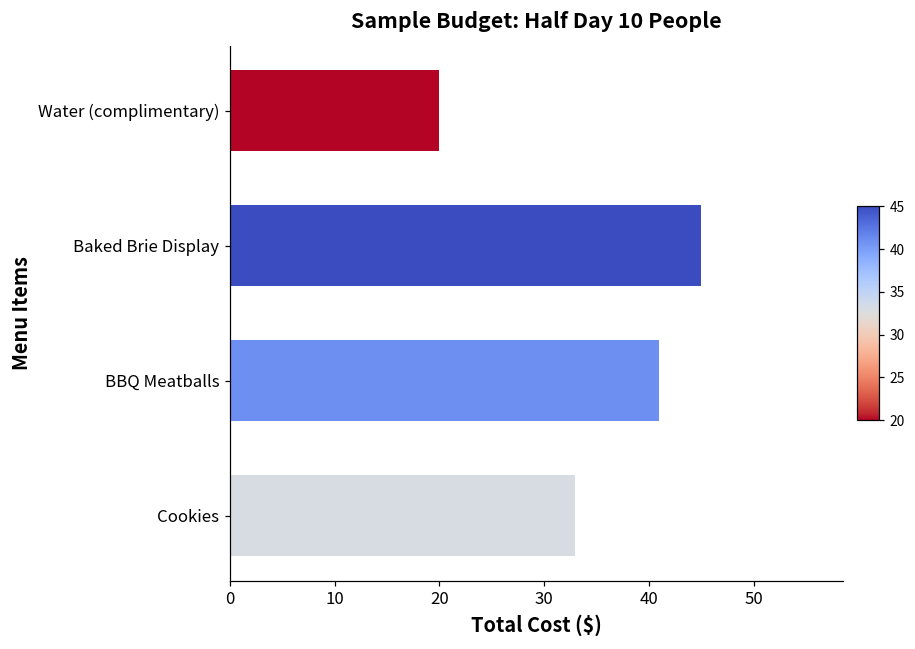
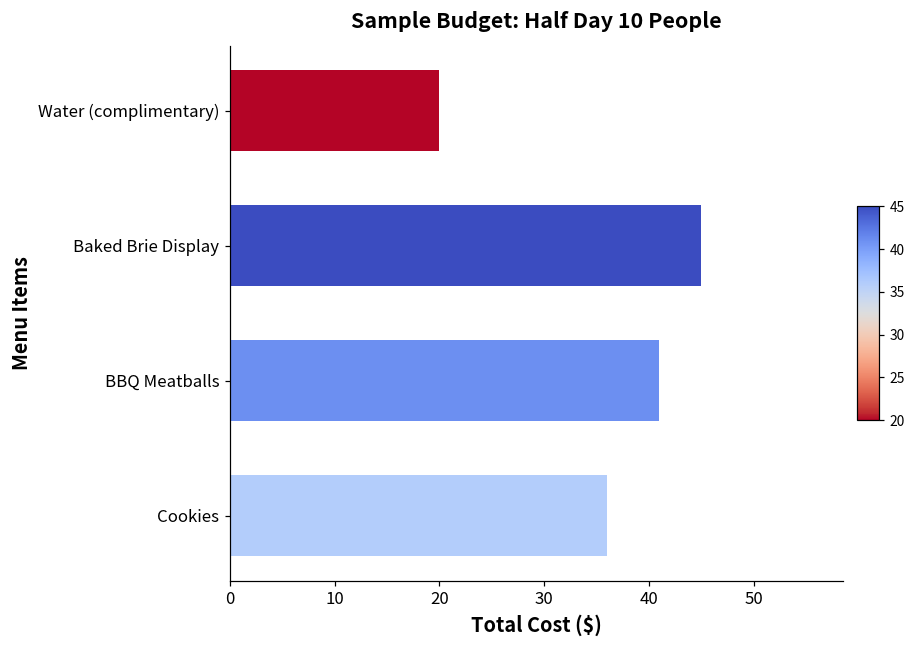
  {
    "Water (complimentary)": 20,
    "Baked Brie Display": 45,
    "BBQ Meatballs": 41,
-   "Cookies": 33
+   "Cookies": 36
  }
